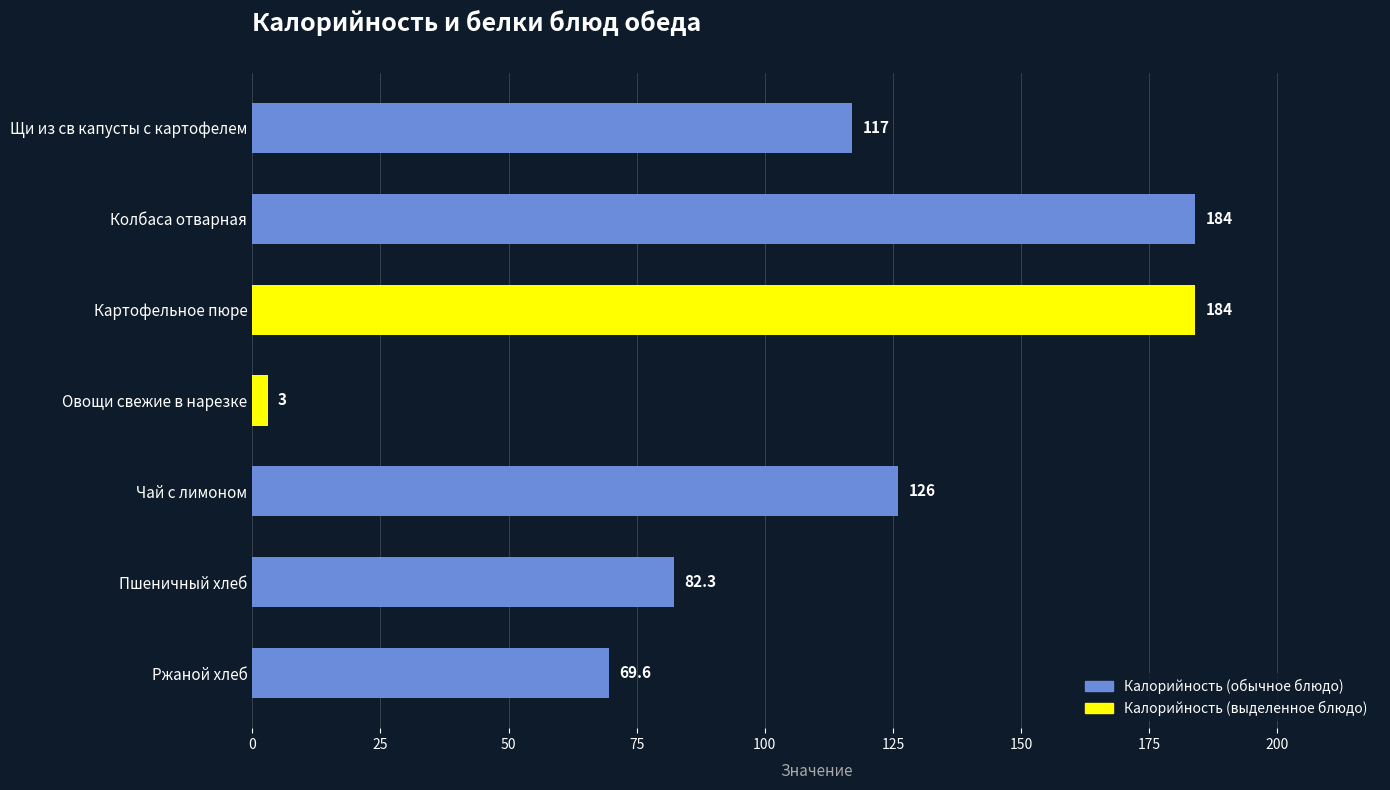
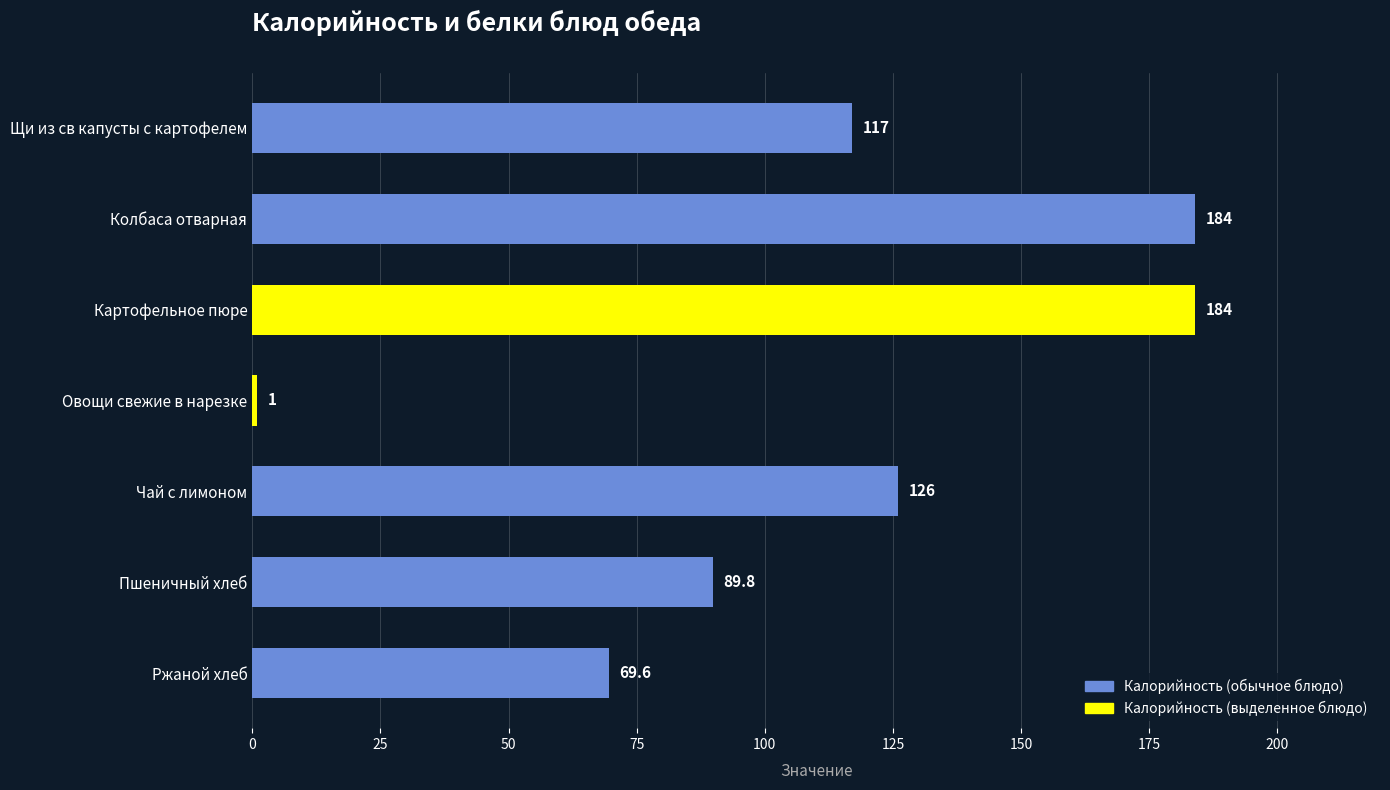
  {
    "Щи из св капусты с картофелем": 117,
    "Колбаса отварная": 184,
    "Картофельное пюре": 184,
-   "Овощи свежие в нарезке": 3,
+   "Овощи свежие в нарезке": 1,
    "Чай с лимоном": 126,
-   "Пшеничный хлеб": 82.3,
+   "Пшеничный хлеб": 89.8,
    "Ржаной хлеб": 69.6
  }
